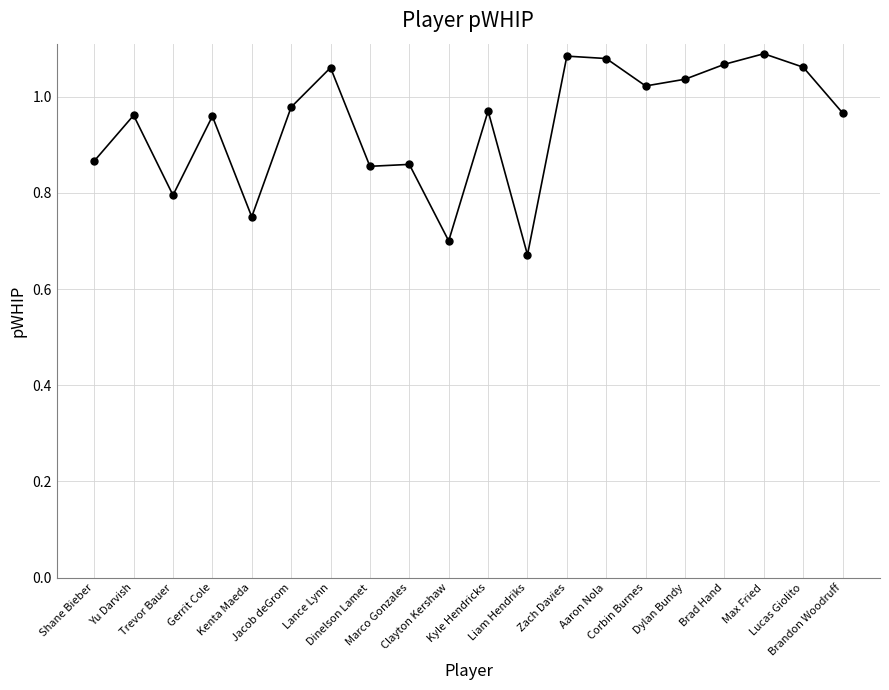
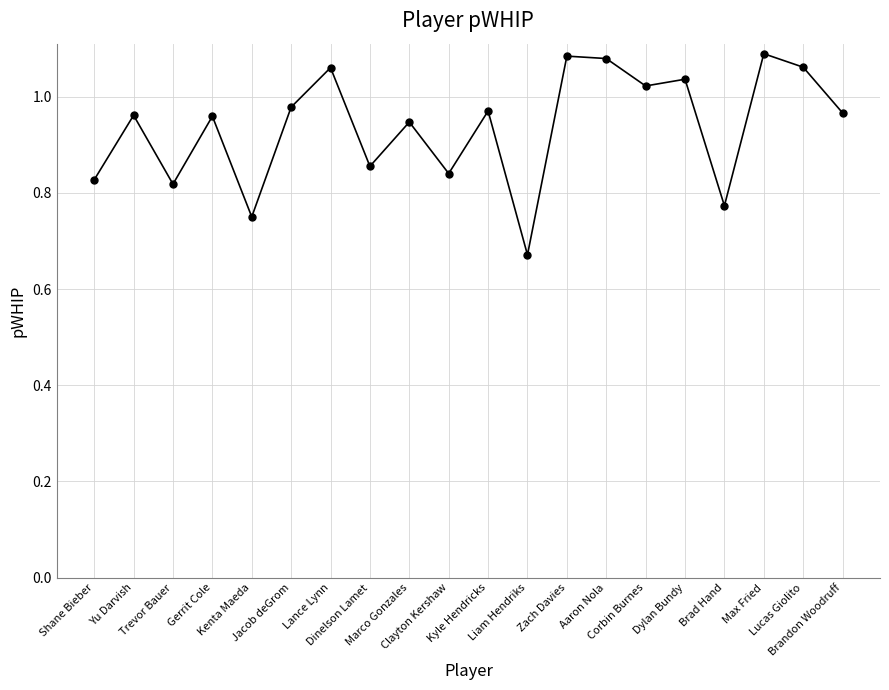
  {
-   "Shane Bieber": 0.87,
+   "Shane Bieber": 0.83,
    "Yu Darvish": 0.96,
-   "Trevor Bauer": 0.80,
+   "Trevor Bauer": 0.82,
    "Gerrit Cole": 0.96,
    "Kenta Maeda": 0.75,
    "Jacob deGrom": 0.98,
    "Lance Lynn": 1.06,
    "Dinelson Lamet": 0.86,
-   "Marco Gonzales": 0.86,
-   "Clayton Kershaw": 0.70,
+   "Marco Gonzales": 0.95,
+   "Clayton Kershaw": 0.84,
    "Kyle Hendricks": 0.97,
    "Liam Hendriks": 0.67,
    "Zach Davies": 1.08,
    "Aaron Nola": 1.08,
    "Corbin Burnes": 1.02,
    "Dylan Bundy": 1.04,
-   "Brad Hand": 1.07,
+   "Brad Hand": 0.77,
    "Max Fried": 1.09,
    "Lucas Giolito": 1.06,
    "Brandon Woodruff": 0.97
  }
